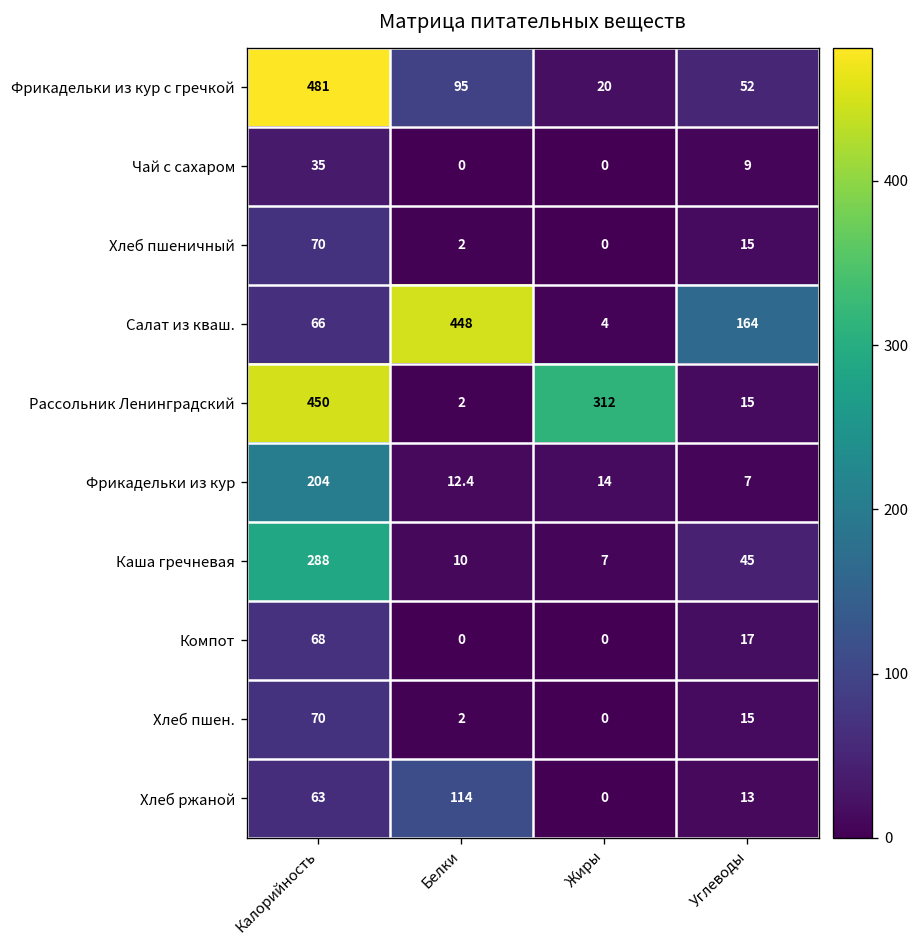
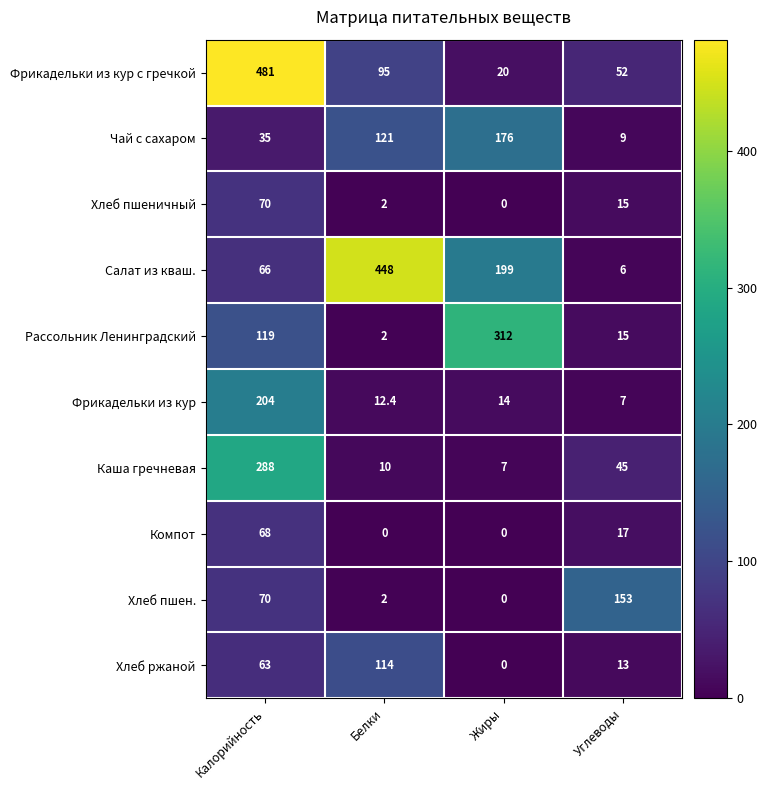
  {
    "Фрикадельки из кур с гречкой": {
      "Калорийность": 481,
      "Белки": 95,
      "Жиры": 20,
      "Углеводы": 52
    },
    "Чай с сахаром": {
      "Калорийность": 35,
-     "Белки": 0,
-     "Жиры": 0,
+     "Белки": 121,
+     "Жиры": 176,
      "Углеводы": 9
    },
    "Хлеб пшеничный": {
      "Калорийность": 70,
      "Белки": 2,
      "Жиры": 0,
      "Углеводы": 15
    },
    "Салат из кваш.": {
      "Калорийность": 66,
      "Белки": 448,
-     "Жиры": 4,
-     "Углеводы": 164
+     "Жиры": 199,
+     "Углеводы": 6
    },
    "Рассольник Ленинградский": {
-     "Калорийность": 450,
+     "Калорийность": 119,
      "Белки": 2,
      "Жиры": 312,
      "Углеводы": 15
    },
    "Фрикадельки из кур": {
      "Калорийность": 204,
      "Белки": 12.4,
      "Жиры": 14,
      "Углеводы": 7
    },
    "Каша гречневая": {
      "Калорийность": 288,
      "Белки": 10,
      "Жиры": 7,
      "Углеводы": 45
    },
    "Компот": {
      "Калорийность": 68,
      "Белки": 0,
      "Жиры": 0,
      "Углеводы": 17
    },
    "Хлеб пшен.": {
      "Калорийность": 70,
      "Белки": 2,
      "Жиры": 0,
-     "Углеводы": 15
+     "Углеводы": 153
    },
    "Хлеб ржаной": {
      "Калорийность": 63,
      "Белки": 114,
      "Жиры": 0,
      "Углеводы": 13
    }
  }
